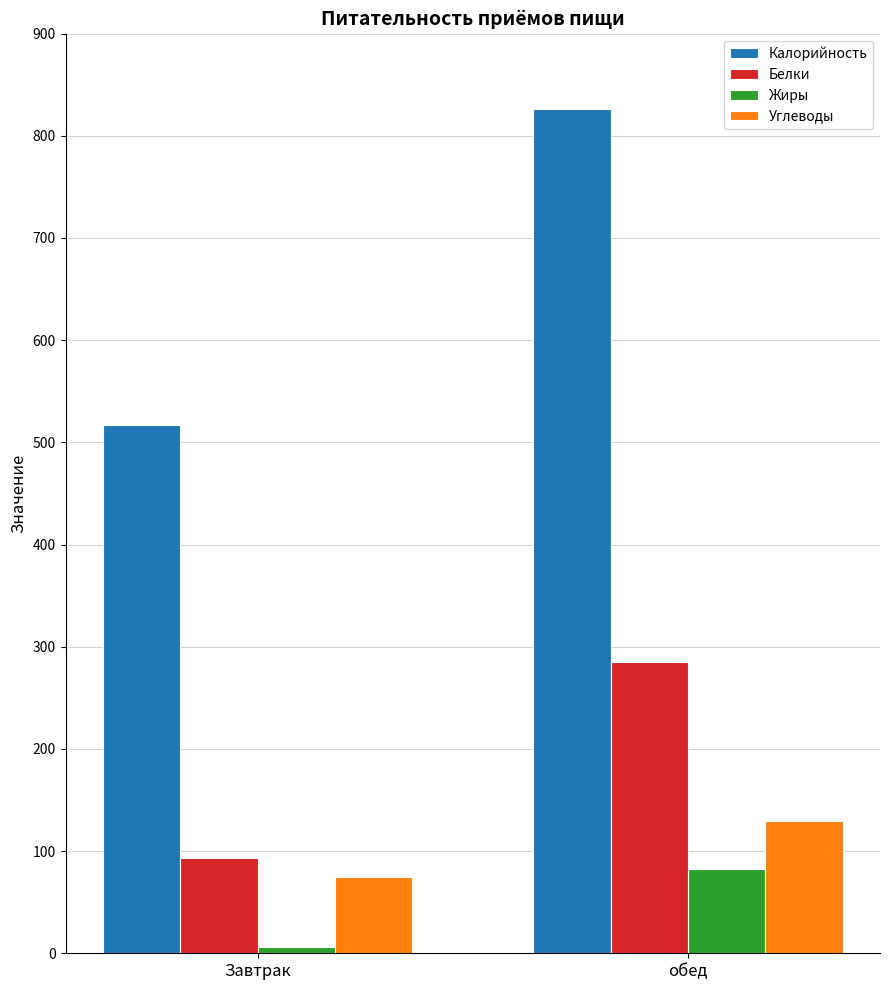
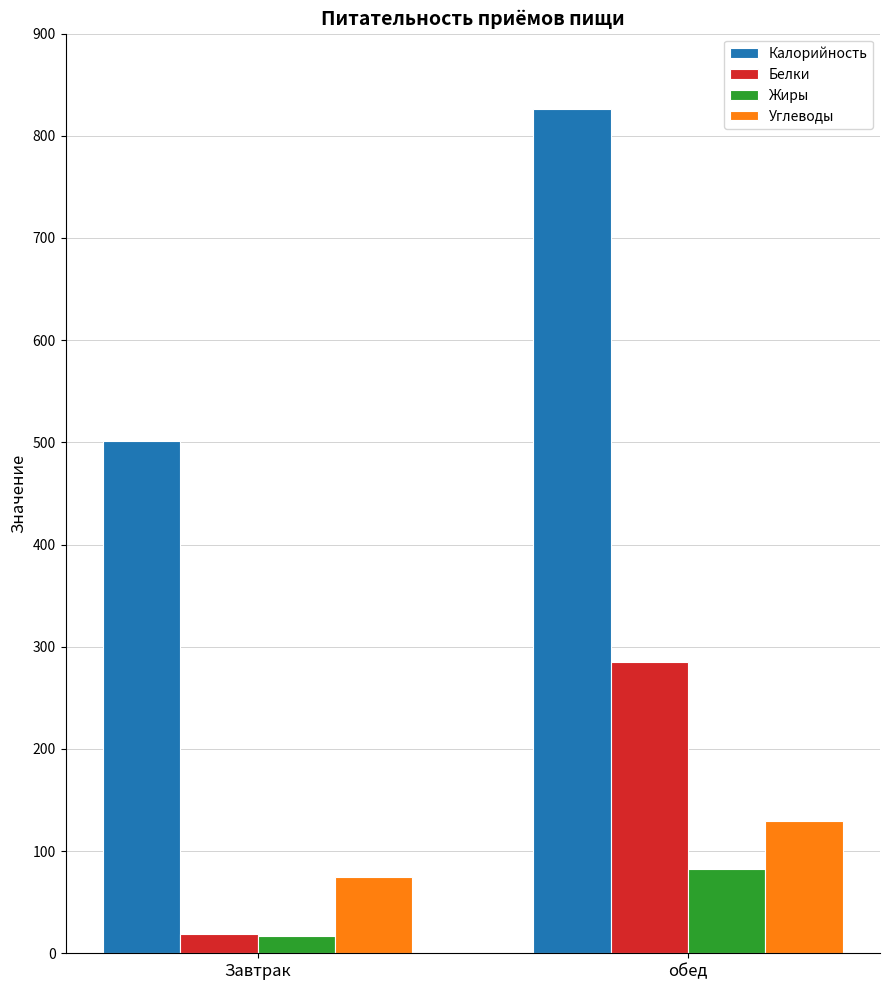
  {
    "Калорийность": {
-     "Завтрак": 517,
+     "Завтрак": 501,
      "обед": 826
    },
    "Белки": {
-     "Завтрак": 93,
+     "Завтрак": 19,
      "обед": 285
    },
    "Жиры": {
-     "Завтрак": 6,
+     "Завтрак": 17,
      "обед": 82
    },
    "Углеводы": {
      "Завтрак": 75,
      "обед": 129
    }
  }
